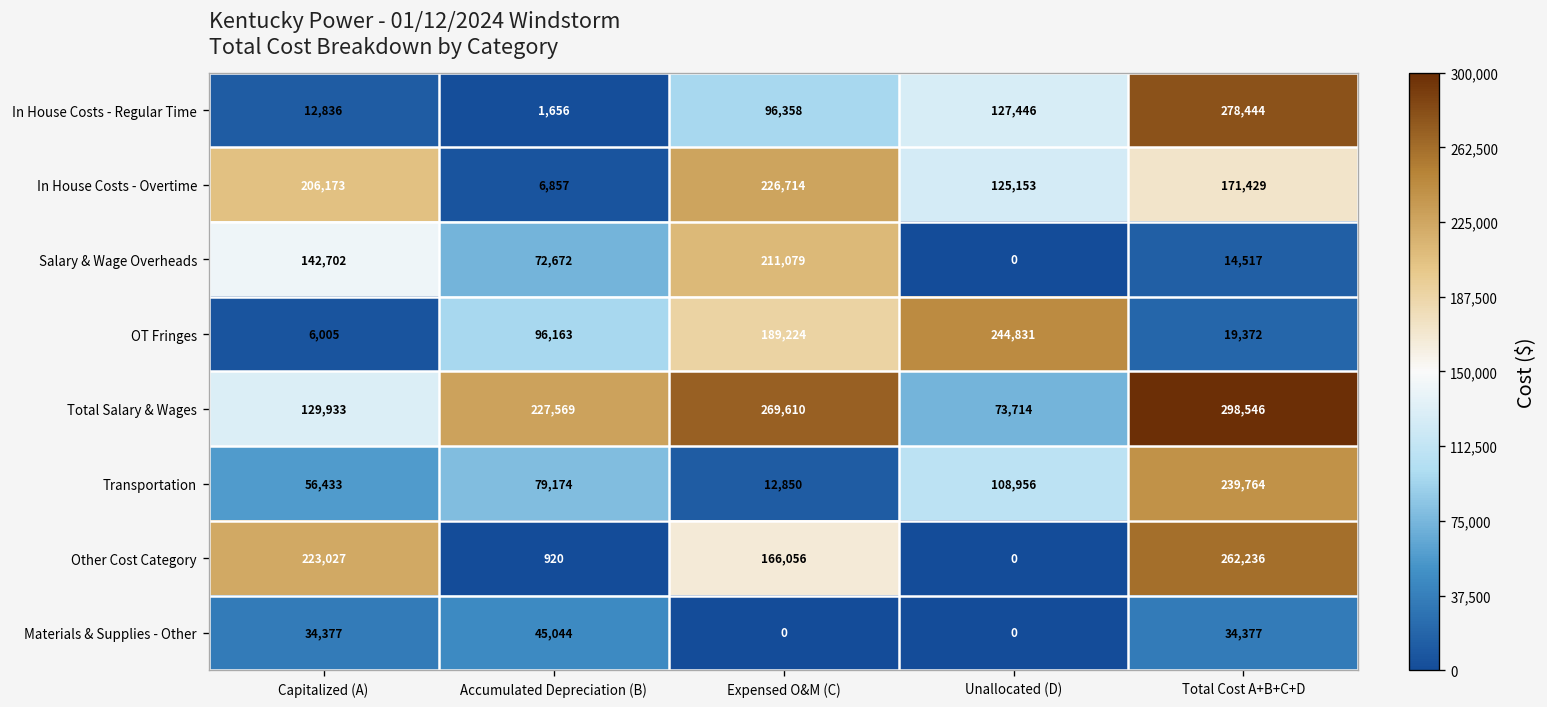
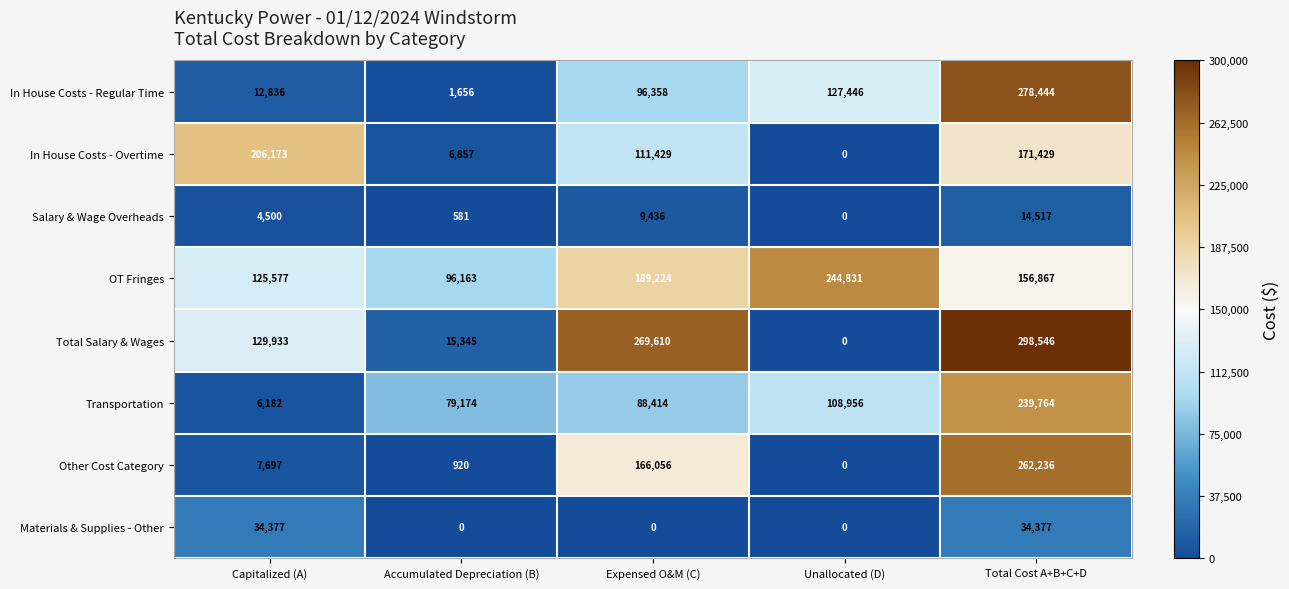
  {
    "In House Costs - Regular Time": {
      "Capitalized (A)": "12,836",
      "Accumulated Depreciation (B)": "1,656",
      "Expensed O&M (C)": "96,358",
      "Unallocated (D)": "127,446",
      "Total Cost A+B+C+D": "278,444"
    },
    "In House Costs - Overtime": {
      "Capitalized (A)": "206,173",
      "Accumulated Depreciation (B)": "6,857",
-     "Expensed O&M (C)": "226,714",
-     "Unallocated (D)": "125,153",
+     "Expensed O&M (C)": "111,429",
+     "Unallocated (D)": "0",
      "Total Cost A+B+C+D": "171,429"
    },
    "Salary & Wage Overheads": {
-     "Capitalized (A)": "142,702",
-     "Accumulated Depreciation (B)": "72,672",
-     "Expensed O&M (C)": "211,079",
+     "Capitalized (A)": "4,500",
+     "Accumulated Depreciation (B)": "581",
+     "Expensed O&M (C)": "9,436",
      "Unallocated (D)": "0",
      "Total Cost A+B+C+D": "14,517"
    },
    "OT Fringes": {
-     "Capitalized (A)": "6,005",
+     "Capitalized (A)": "125,577",
      "Accumulated Depreciation (B)": "96,163",
      "Expensed O&M (C)": "189,224",
      "Unallocated (D)": "244,831",
-     "Total Cost A+B+C+D": "19,372"
+     "Total Cost A+B+C+D": "156,867"
    },
    "Total Salary & Wages": {
      "Capitalized (A)": "129,933",
-     "Accumulated Depreciation (B)": "227,569",
+     "Accumulated Depreciation (B)": "15,345",
      "Expensed O&M (C)": "269,610",
-     "Unallocated (D)": "73,714",
+     "Unallocated (D)": "0",
      "Total Cost A+B+C+D": "298,546"
    },
    "Transportation": {
-     "Capitalized (A)": "56,433",
+     "Capitalized (A)": "6,182",
      "Accumulated Depreciation (B)": "79,174",
-     "Expensed O&M (C)": "12,850",
+     "Expensed O&M (C)": "88,414",
      "Unallocated (D)": "108,956",
      "Total Cost A+B+C+D": "239,764"
    },
    "Other Cost Category": {
-     "Capitalized (A)": "223,027",
+     "Capitalized (A)": "7,697",
      "Accumulated Depreciation (B)": "920",
      "Expensed O&M (C)": "166,056",
      "Unallocated (D)": "0",
      "Total Cost A+B+C+D": "262,236"
    },
    "Materials & Supplies - Other": {
      "Capitalized (A)": "34,377",
-     "Accumulated Depreciation (B)": "45,044",
+     "Accumulated Depreciation (B)": "0",
      "Expensed O&M (C)": "0",
      "Unallocated (D)": "0",
      "Total Cost A+B+C+D": "34,377"
    }
  }
